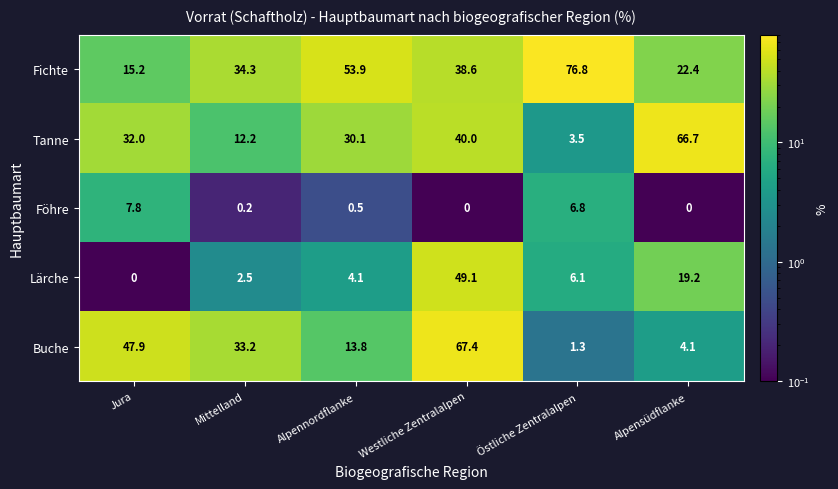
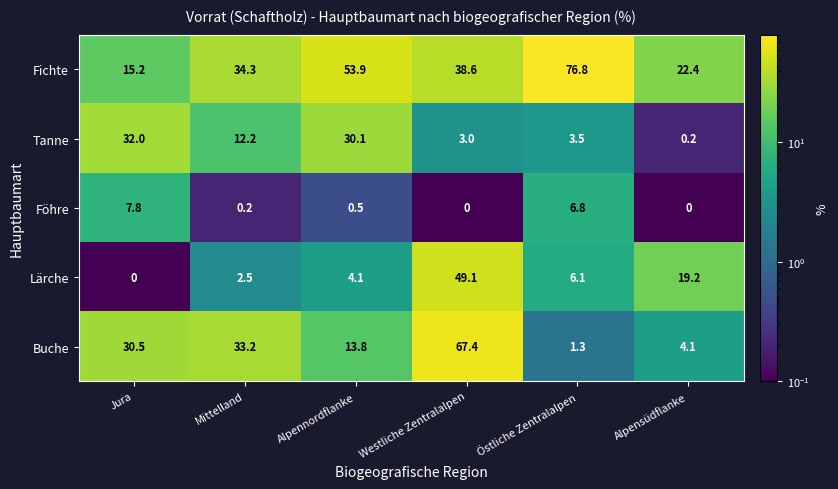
  {
    "Fichte": {
      "Jura": 15.2,
      "Mittelland": 34.3,
      "Alpennordflanke": 53.9,
      "Westliche Zentralalpen": 38.6,
      "Östliche Zentralalpen": 76.8,
      "Alpensüdflanke": 22.4
    },
    "Tanne": {
      "Jura": 32.0,
      "Mittelland": 12.2,
      "Alpennordflanke": 30.1,
-     "Westliche Zentralalpen": 40.0,
+     "Westliche Zentralalpen": 3.0,
      "Östliche Zentralalpen": 3.5,
-     "Alpensüdflanke": 66.7
+     "Alpensüdflanke": 0.2
    },
    "Föhre": {
      "Jura": 7.8,
      "Mittelland": 0.2,
      "Alpennordflanke": 0.5,
      "Westliche Zentralalpen": 0,
      "Östliche Zentralalpen": 6.8,
      "Alpensüdflanke": 0
    },
    "Lärche": {
      "Jura": 0,
      "Mittelland": 2.5,
      "Alpennordflanke": 4.1,
      "Westliche Zentralalpen": 49.1,
      "Östliche Zentralalpen": 6.1,
      "Alpensüdflanke": 19.2
    },
    "Buche": {
-     "Jura": 47.9,
+     "Jura": 30.5,
      "Mittelland": 33.2,
      "Alpennordflanke": 13.8,
      "Westliche Zentralalpen": 67.4,
      "Östliche Zentralalpen": 1.3,
      "Alpensüdflanke": 4.1
    }
  }
